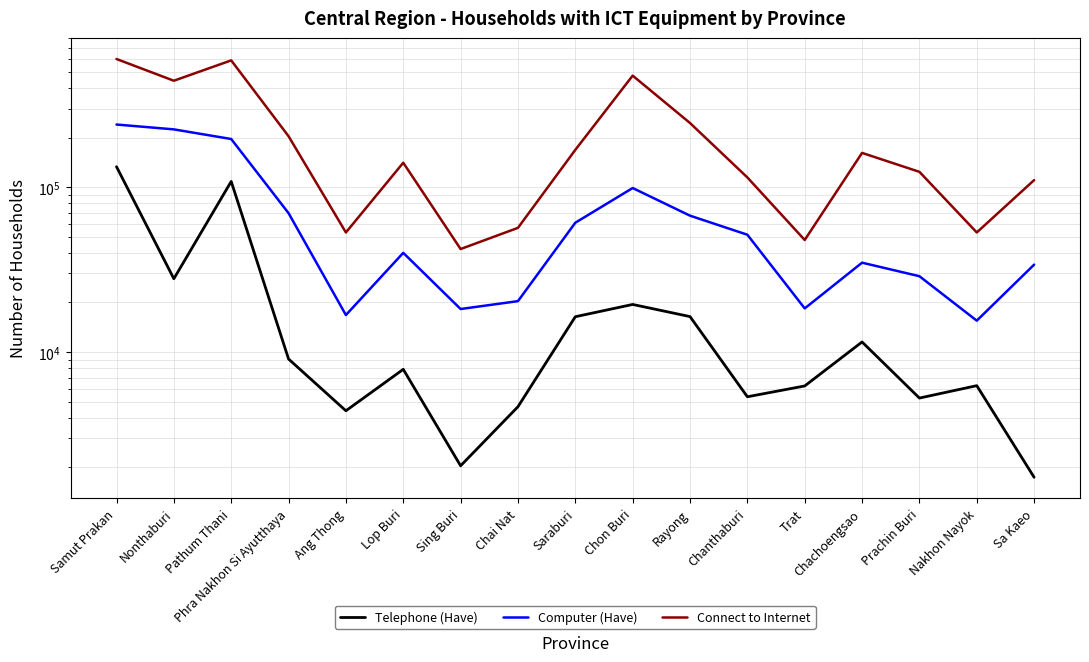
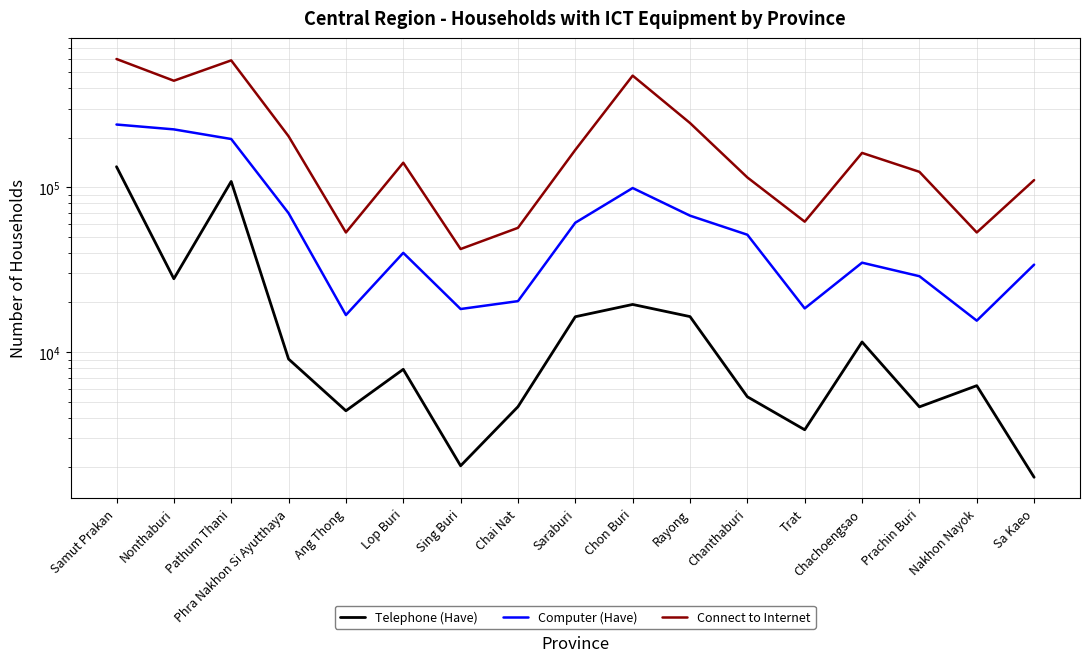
  {
    "Telephone (Have)": {
      "Samut Prakan": 130000,
      "Nonthaburi": 28000,
      "Pathum Thani": 110000,
      "Phra Nakhon Si Ayutthaya": 9000,
      "Ang Thong": 4400,
      "Lop Buri": 8000,
      "Sing Buri": 2000,
      "Chai Nat": 4700,
      "Saraburi": 16000,
      "Chon Buri": 19000,
      "Rayong": 16000,
      "Chanthaburi": 5400,
-     "Trat": 6200,
+     "Trat": 3400,
      "Chachoengsao": 12000,
-     "Prachin Buri": 5300,
+     "Prachin Buri": 4700,
      "Nakhon Nayok": 6300,
      "Sa Kaeo": 1700
    },
    "Computer (Have)": {
      "Samut Prakan": 240000,
      "Nonthaburi": 220000,
      "Pathum Thani": 200000,
      "Phra Nakhon Si Ayutthaya": 70000,
      "Ang Thong": 17000,
      "Lop Buri": 40000,
      "Sing Buri": 18000,
      "Chai Nat": 20000,
      "Saraburi": 61000,
      "Chon Buri": 100000,
      "Rayong": 67000,
      "Chanthaburi": 51000,
      "Trat": 18000,
      "Chachoengsao": 35000,
      "Prachin Buri": 29000,
      "Nakhon Nayok": 16000,
      "Sa Kaeo": 34000
    },
    "Connect to Internet": {
      "Samut Prakan": 600000,
      "Nonthaburi": 440000,
      "Pathum Thani": 590000,
      "Phra Nakhon Si Ayutthaya": 200000,
      "Ang Thong": 53000,
      "Lop Buri": 140000,
      "Sing Buri": 42000,
      "Chai Nat": 57000,
      "Saraburi": 170000,
      "Chon Buri": 470000,
      "Rayong": 240000,
      "Chanthaburi": 110000,
-     "Trat": 48000,
+     "Trat": 62000,
      "Chachoengsao": 160000,
      "Prachin Buri": 120000,
      "Nakhon Nayok": 53000,
      "Sa Kaeo": 110000
    }
  }
